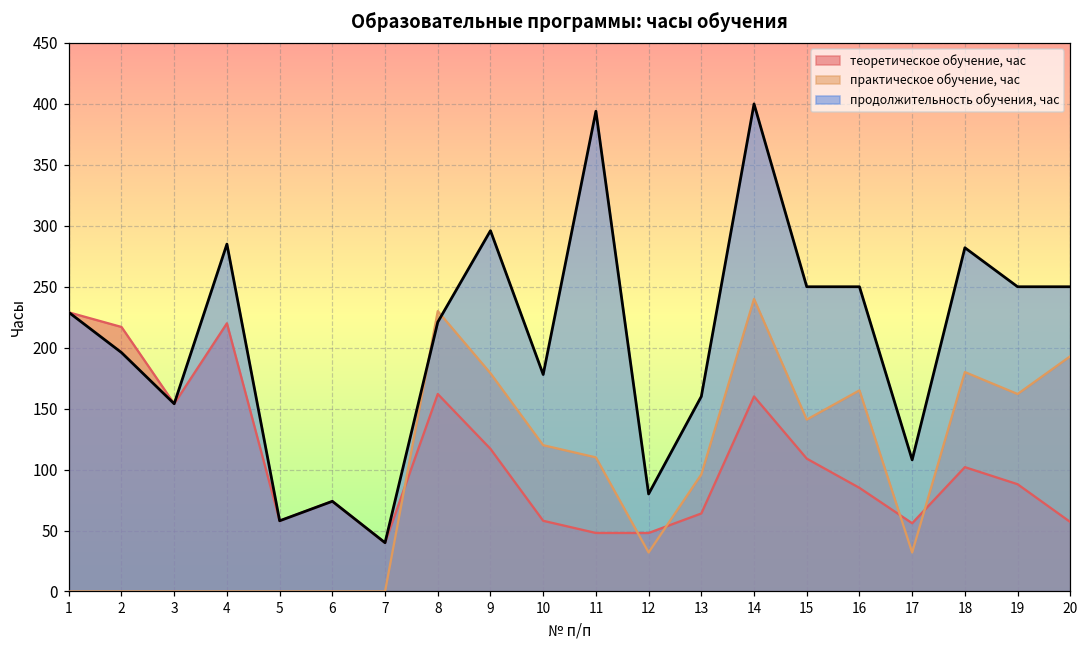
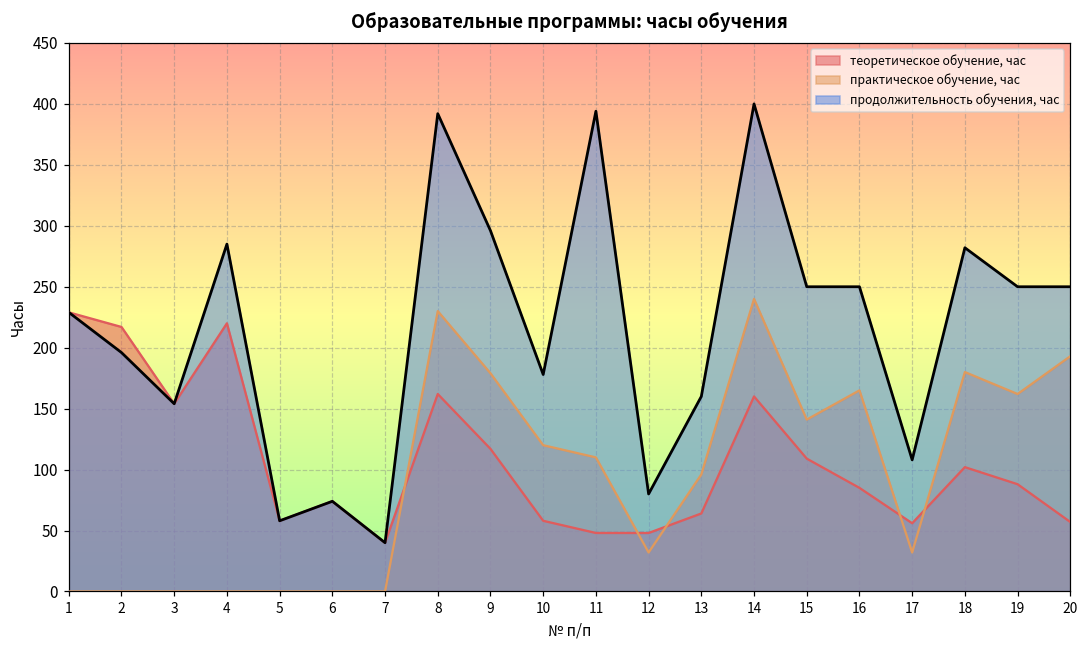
  {
    "продолжительность обучения, час": {
      "2": 196,
      "4": 285,
-     "8": 221,
+     "8": 392,
      "9": 296,
      "10": 178,
      "11": 394,
      "12": 80,
      "13": 160,
      "14": 400,
      "15": 250,
      "16": 250,
      "17": 108,
      "18": 282,
      "19": 250,
      "20": 250
    }
  }
